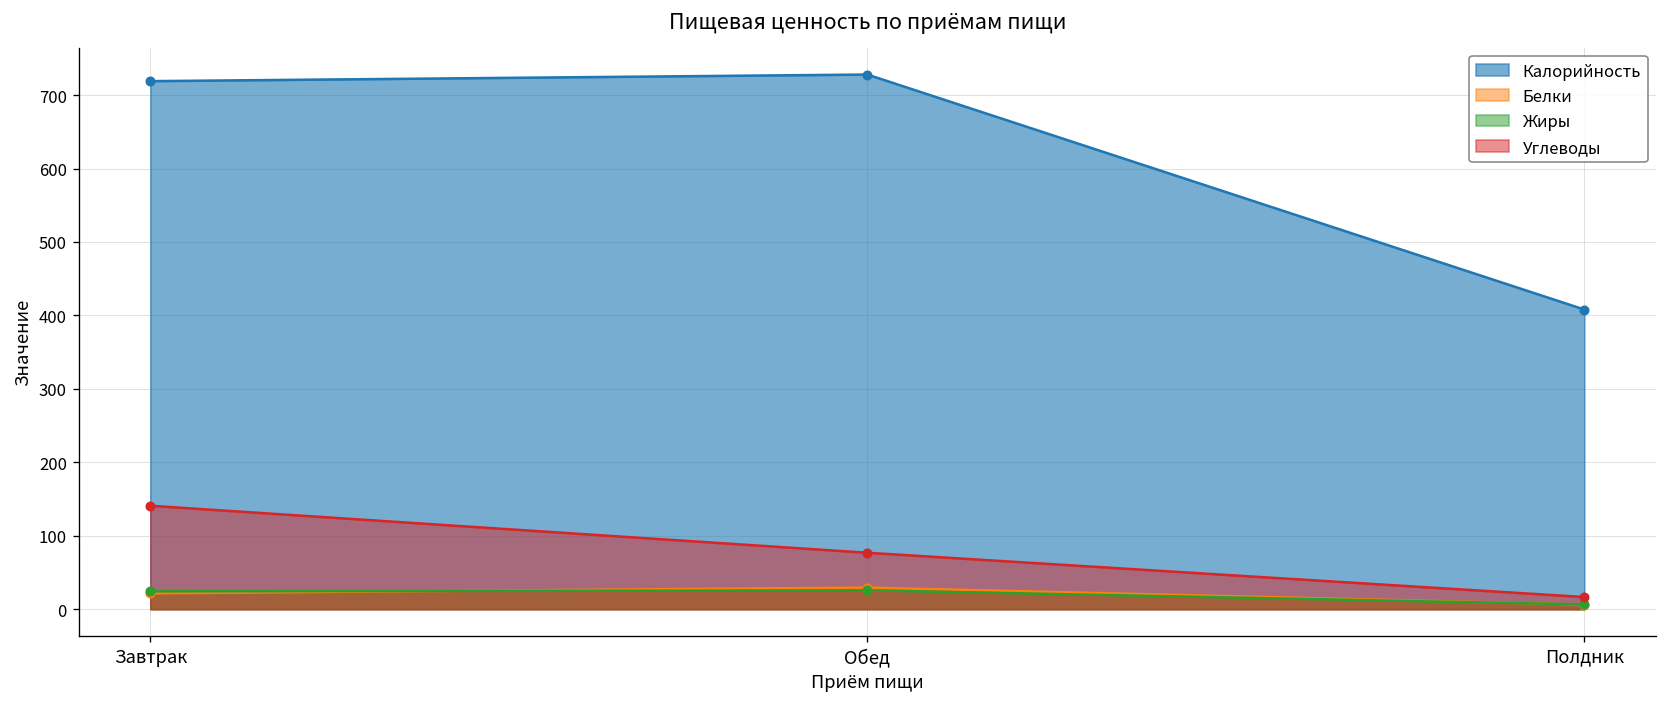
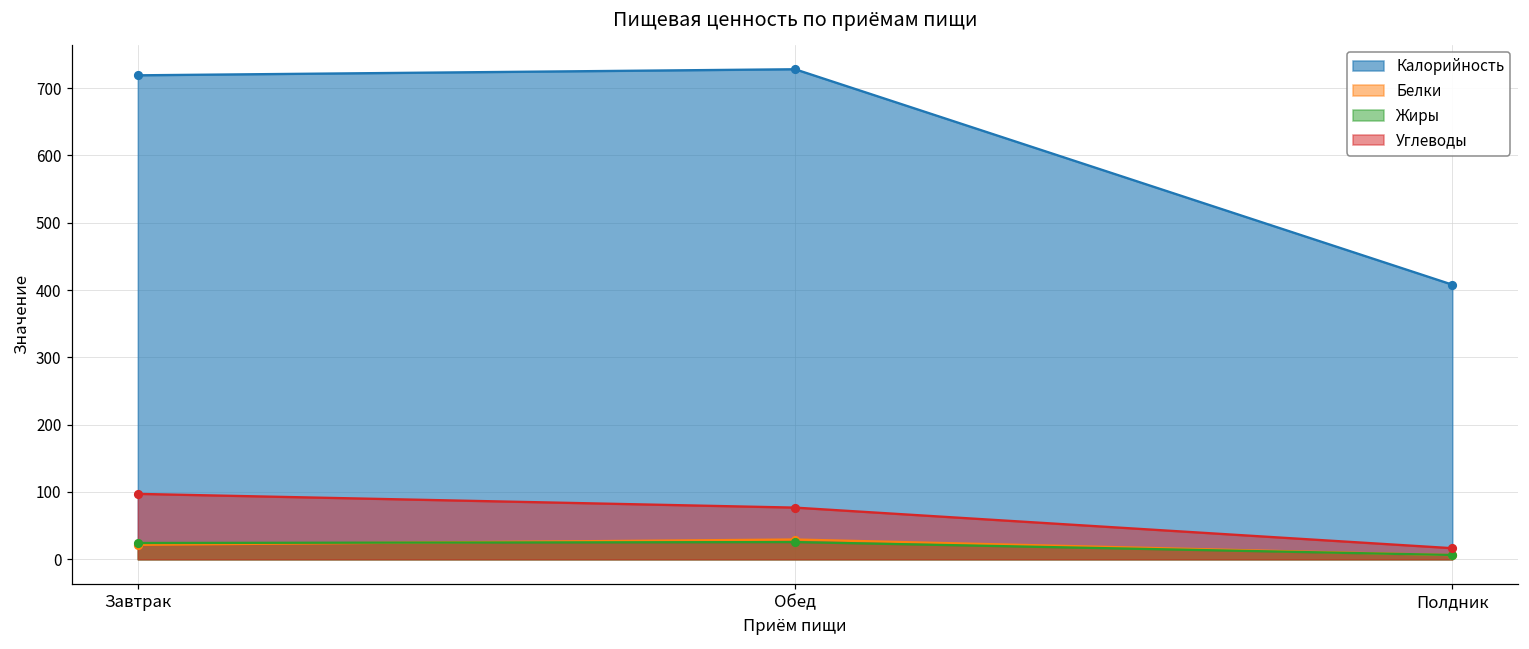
  {
    "Калорийность": {
      "Завтрак": 720,
      "Обед": 730,
      "Полдник": 410
    },
    "Углеводы": {
-     "Завтрак": 140,
+     "Завтрак": 100,
      "Обед": 80,
      "Полдник": 20
    }
  }
